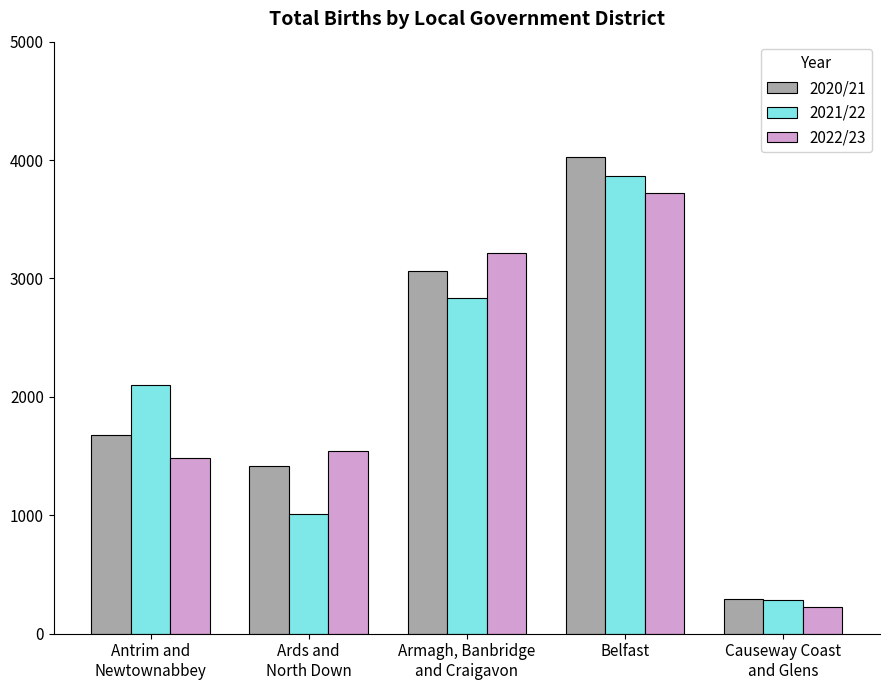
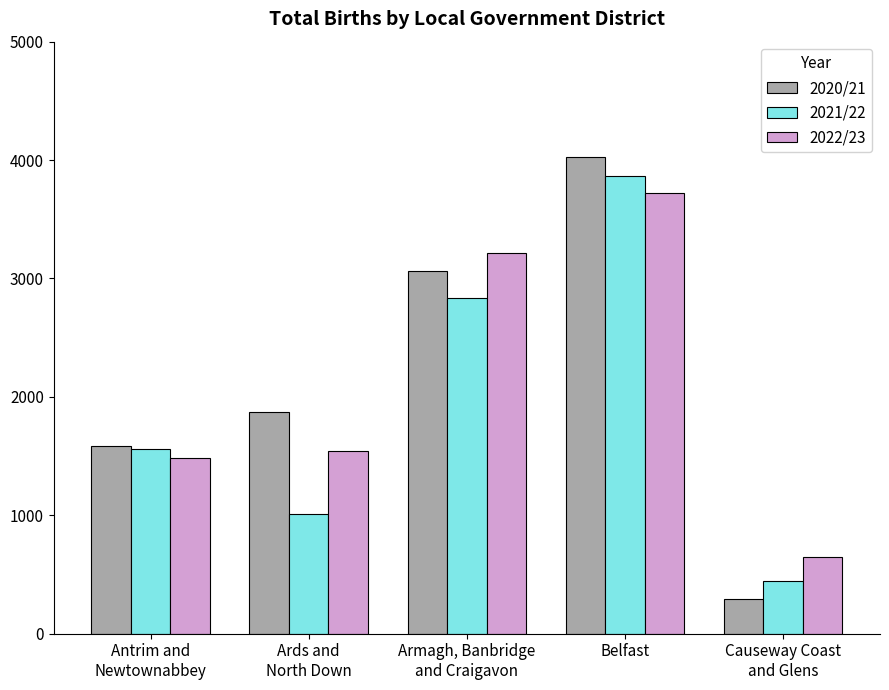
  {
    "2020/21": {
-     "Antrim and Newtownabbey": 1680,
-     "Ards and North Down": 1420,
+     "Antrim and Newtownabbey": 1580,
+     "Ards and North Down": 1870,
      "Armagh, Banbridge and Craigavon": 3060,
      "Belfast": 4020,
      "Causeway Coast and Glens": 290
    },
    "2021/22": {
-     "Antrim and Newtownabbey": 2100,
+     "Antrim and Newtownabbey": 1560,
      "Ards and North Down": 1010,
      "Armagh, Banbridge and Craigavon": 2840,
      "Belfast": 3860,
-     "Causeway Coast and Glens": 290
+     "Causeway Coast and Glens": 450
    },
    "2022/23": {
      "Antrim and Newtownabbey": 1480,
      "Ards and North Down": 1550,
      "Armagh, Banbridge and Craigavon": 3220,
      "Belfast": 3720,
-     "Causeway Coast and Glens": 230
+     "Causeway Coast and Glens": 650
    }
  }
